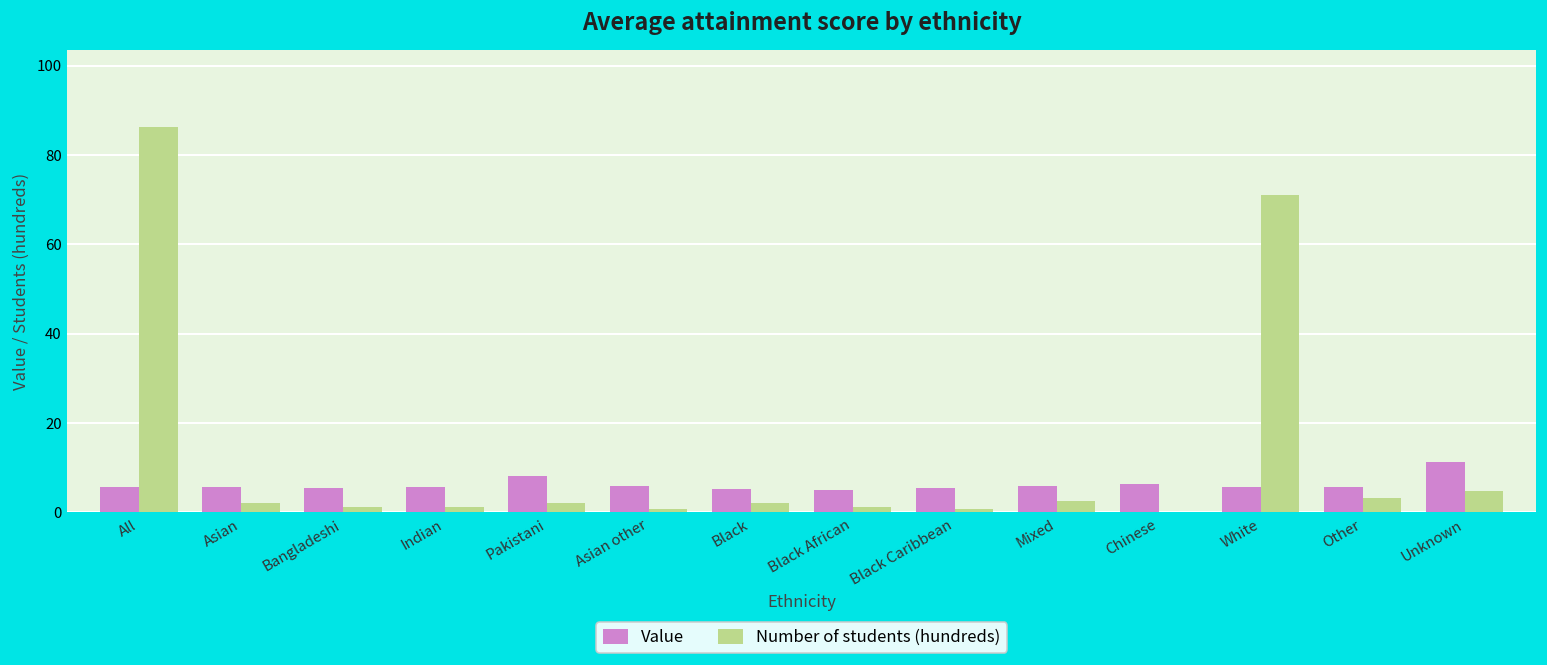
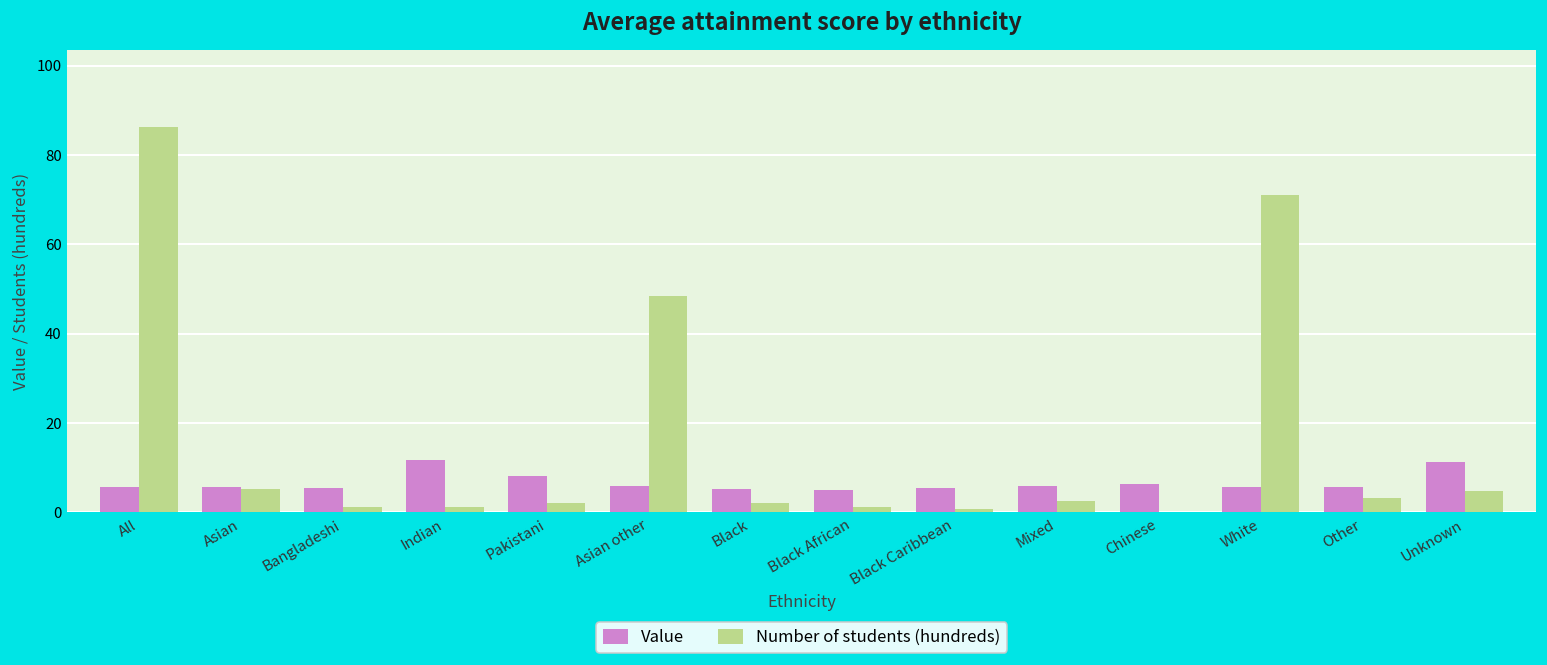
  {
    "Value": {
      "All": 6,
      "Asian": 6,
      "Bangladeshi": 5,
-     "Indian": 6,
+     "Indian": 12,
      "Pakistani": 8,
      "Asian other": 6,
      "Black": 5,
      "Black African": 5,
      "Black Caribbean": 5,
      "Mixed": 6,
      "Chinese": 6,
      "White": 6,
      "Other": 6,
      "Unknown": 11
    },
    "Number of students (hundreds)": {
      "All": 86,
-     "Asian": 2,
+     "Asian": 5,
      "Bangladeshi": 1,
      "Indian": 1,
      "Pakistani": 2,
-     "Asian other": 1,
+     "Asian other": 48,
      "Black": 2,
      "Black African": 1,
      "Black Caribbean": 1,
      "Mixed": 3,
      "White": 71,
      "Other": 3,
      "Unknown": 5
    }
  }
